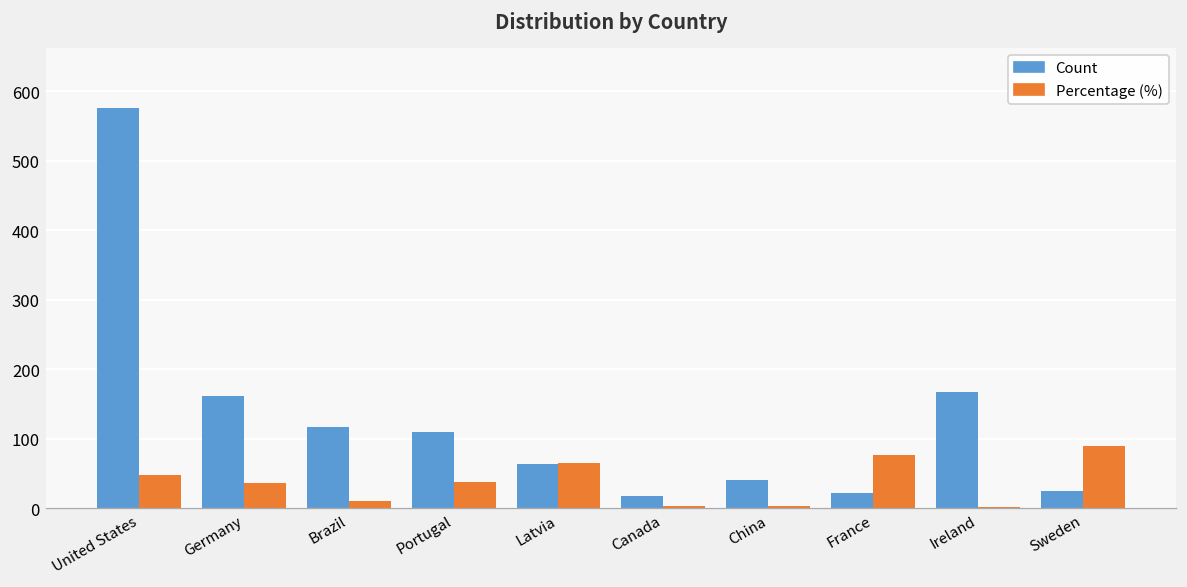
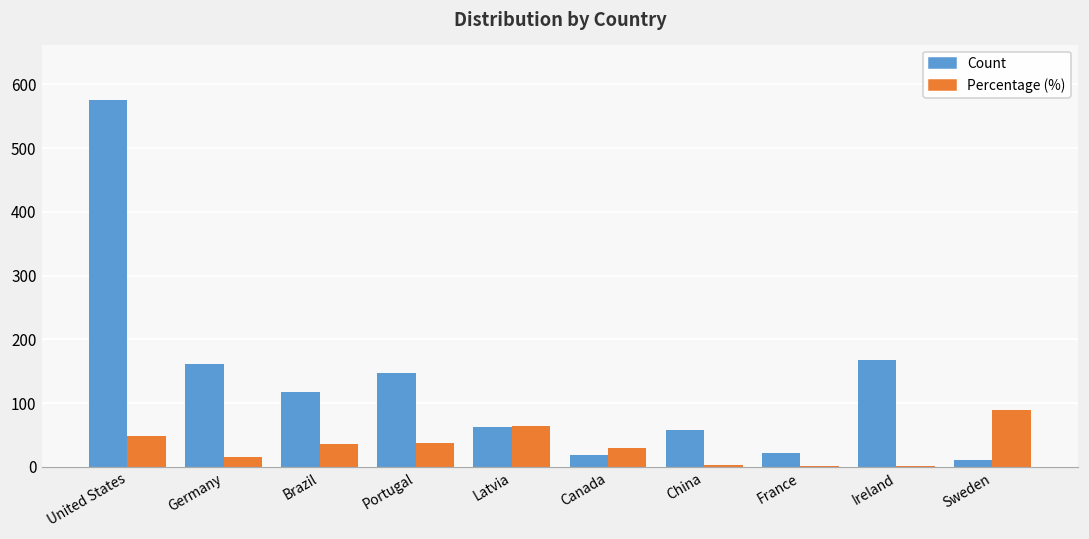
  {
    "Count": {
      "United States": 580,
      "Germany": 160,
      "Brazil": 120,
-     "Portugal": 110,
+     "Portugal": 150,
      "Latvia": 60,
      "Canada": 20,
-     "China": 40,
+     "China": 60,
      "France": 20,
      "Ireland": 170,
-     "Sweden": 30
+     "Sweden": 10
    },
    "Percentage (%)": {
      "United States": 50,
-     "Germany": 40,
-     "Brazil": 10,
+     "Germany": 10,
+     "Brazil": 40,
      "Portugal": 40,
      "Latvia": 60,
-     "Canada": 0,
-     "France": 80,
+     "Canada": 30,
+     "France": 0,
      "Sweden": 90
    }
  }
